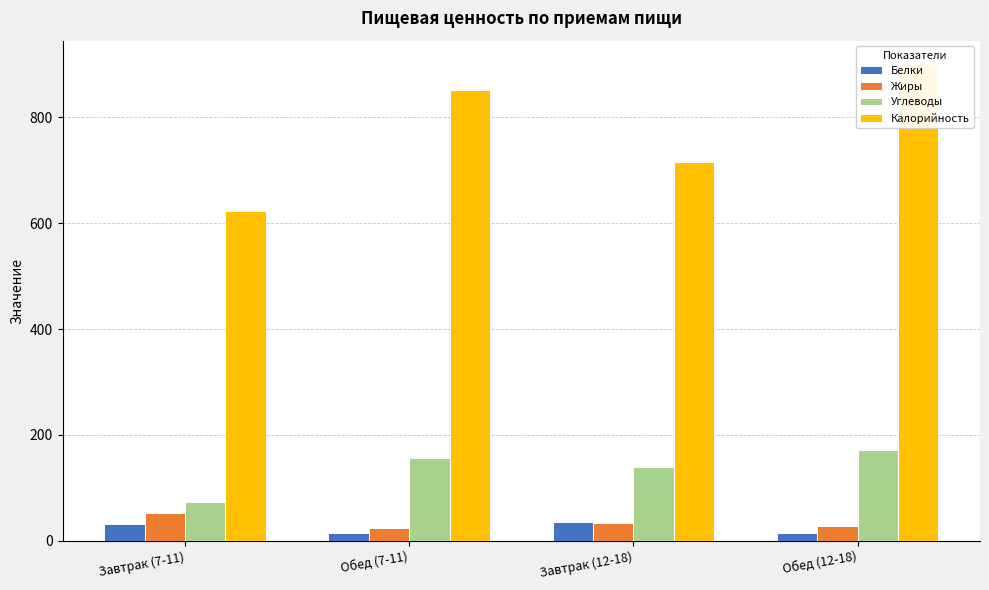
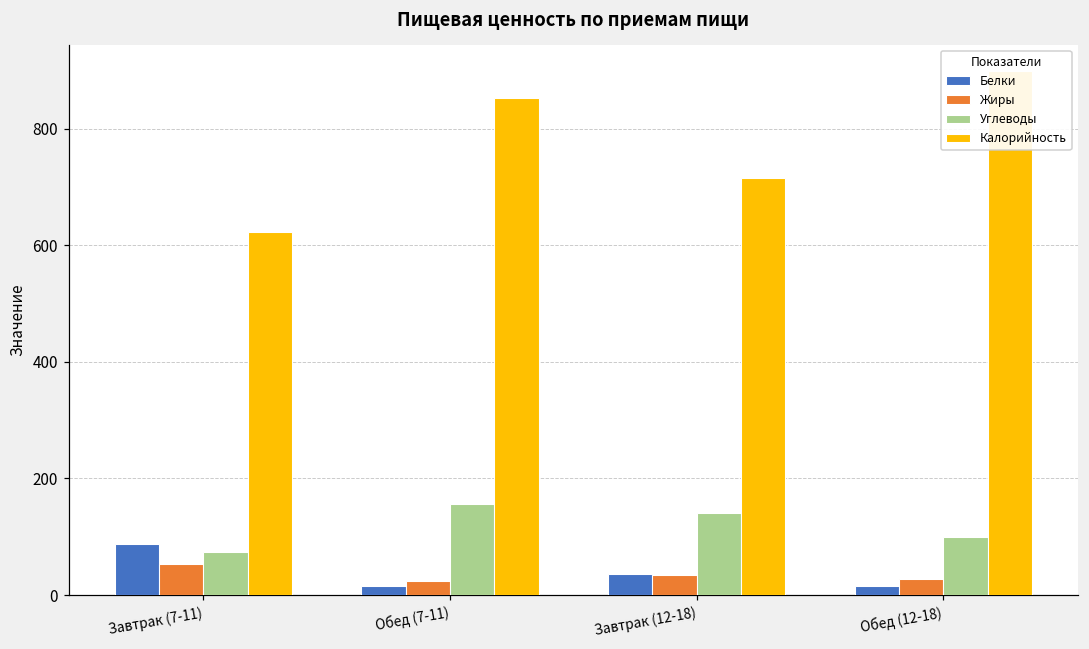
  {
    "Белки": {
-     "Завтрак (7-11)": 30,
+     "Завтрак (7-11)": 90,
      "Обед (7-11)": 10,
      "Завтрак (12-18)": 40,
      "Обед (12-18)": 20
    },
    "Жиры": {
      "Завтрак (7-11)": 50,
      "Обед (7-11)": 20,
      "Завтрак (12-18)": 30,
      "Обед (12-18)": 30
    },
    "Углеводы": {
      "Завтрак (7-11)": 70,
      "Обед (7-11)": 160,
      "Завтрак (12-18)": 140,
-     "Обед (12-18)": 170
+     "Обед (12-18)": 100
    },
    "Калорийность": {
      "Завтрак (7-11)": 620,
      "Обед (7-11)": 850,
      "Завтрак (12-18)": 720
    }
  }
